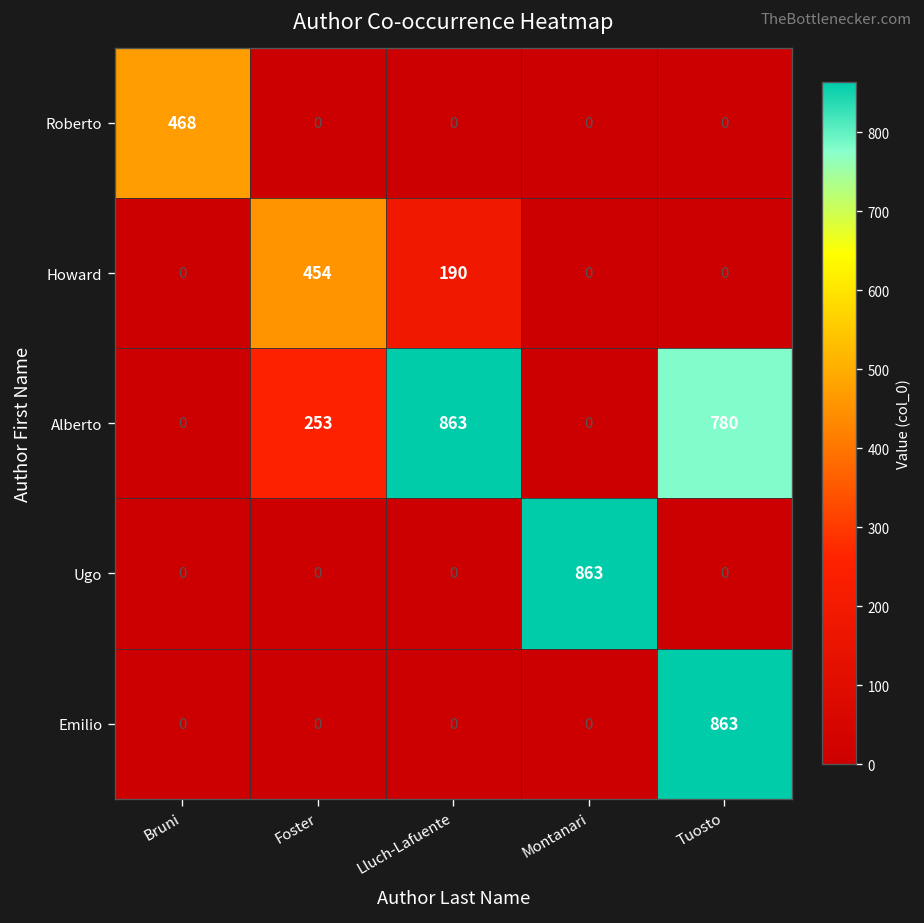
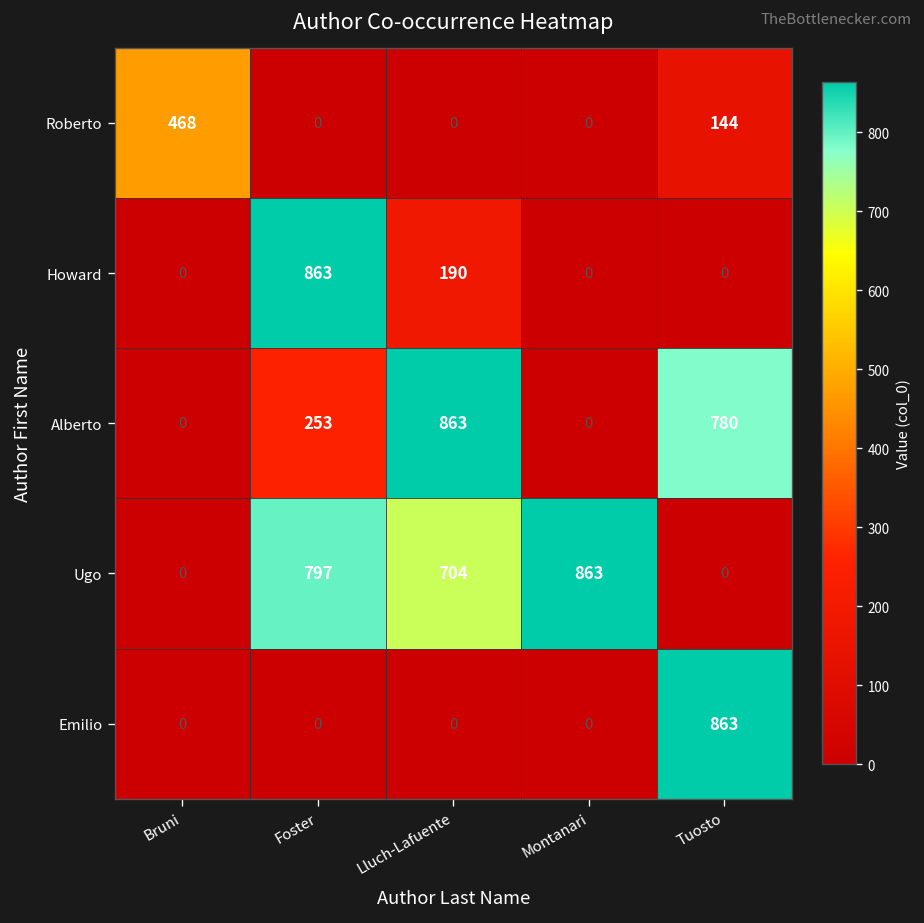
  {
    "Roberto": {
      "Bruni": 468,
      "Foster": 0,
      "Lluch-Lafuente": 0,
      "Montanari": 0,
-     "Tuosto": 0
+     "Tuosto": 144
    },
    "Howard": {
      "Bruni": 0,
-     "Foster": 454,
+     "Foster": 863,
      "Lluch-Lafuente": 190,
      "Montanari": 0,
      "Tuosto": 0
    },
    "Alberto": {
      "Bruni": 0,
      "Foster": 253,
      "Lluch-Lafuente": 863,
      "Montanari": 0,
      "Tuosto": 780
    },
    "Ugo": {
      "Bruni": 0,
-     "Foster": 0,
-     "Lluch-Lafuente": 0,
+     "Foster": 797,
+     "Lluch-Lafuente": 704,
      "Montanari": 863,
      "Tuosto": 0
    },
    "Emilio": {
      "Bruni": 0,
      "Foster": 0,
      "Lluch-Lafuente": 0,
      "Montanari": 0,
      "Tuosto": 863
    }
  }
